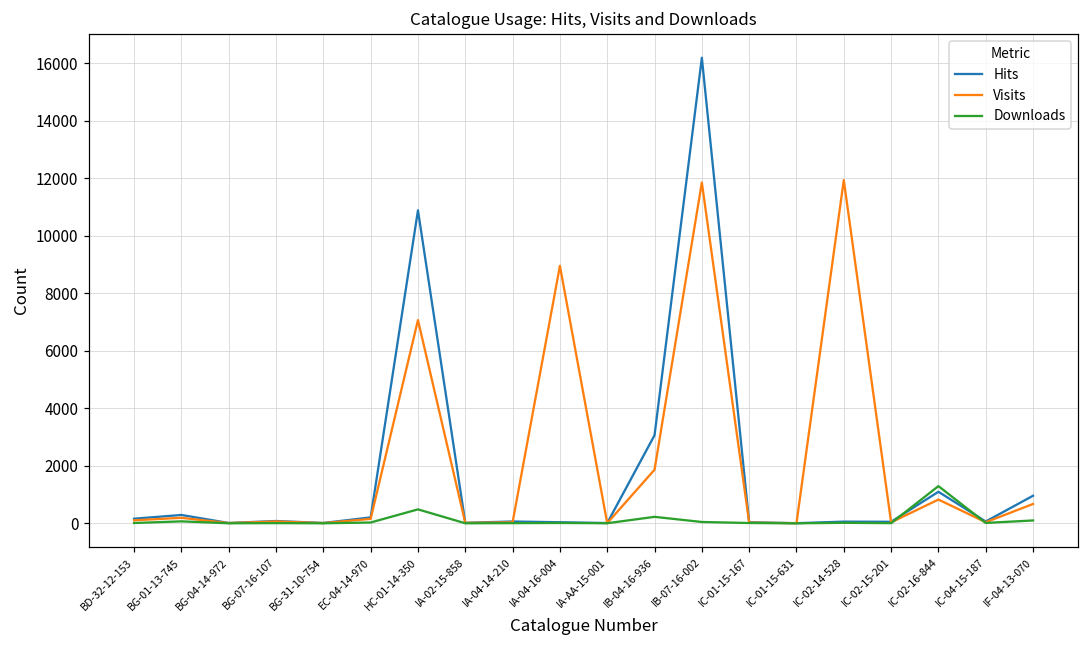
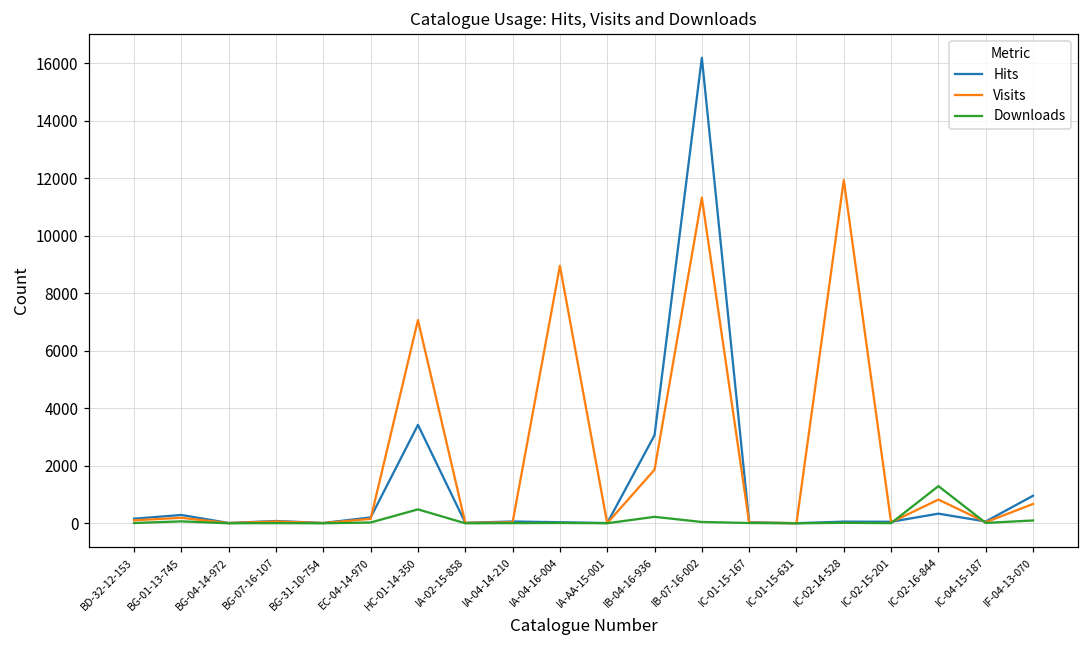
  {
    "Hits": {
-     "HC-01-14-350": 10900,
+     "HC-01-14-350": 3400,
      "IB-04-16-936": 3100,
      "IB-07-16-002": 16200,
-     "IC-02-16-844": 1100,
+     "IC-02-16-844": 300,
      "IF-04-13-070": 1000
    },
    "Visits": {
      "HC-01-14-350": 7100,
      "IA-04-16-004": 9000,
      "IB-04-16-936": 1900,
-     "IB-07-16-002": 11900,
+     "IB-07-16-002": 11300,
      "IC-02-14-528": 11900,
      "IC-02-16-844": 800,
      "IF-04-13-070": 700
    },
    "Downloads": {
      "BG-01-13-745": 100,
      "EC-04-14-970": 0,
      "HC-01-14-350": 500,
      "IB-04-16-936": 200,
      "IB-07-16-002": 0,
      "IC-02-16-844": 1300,
      "IF-04-13-070": 100
    }
  }
